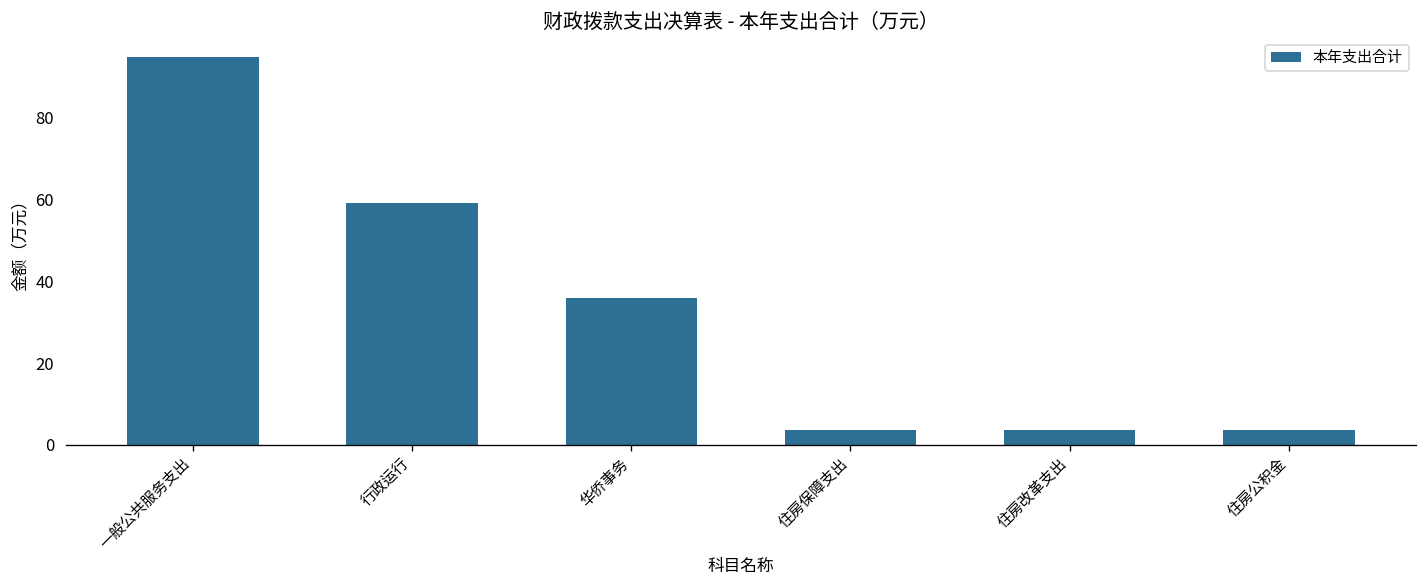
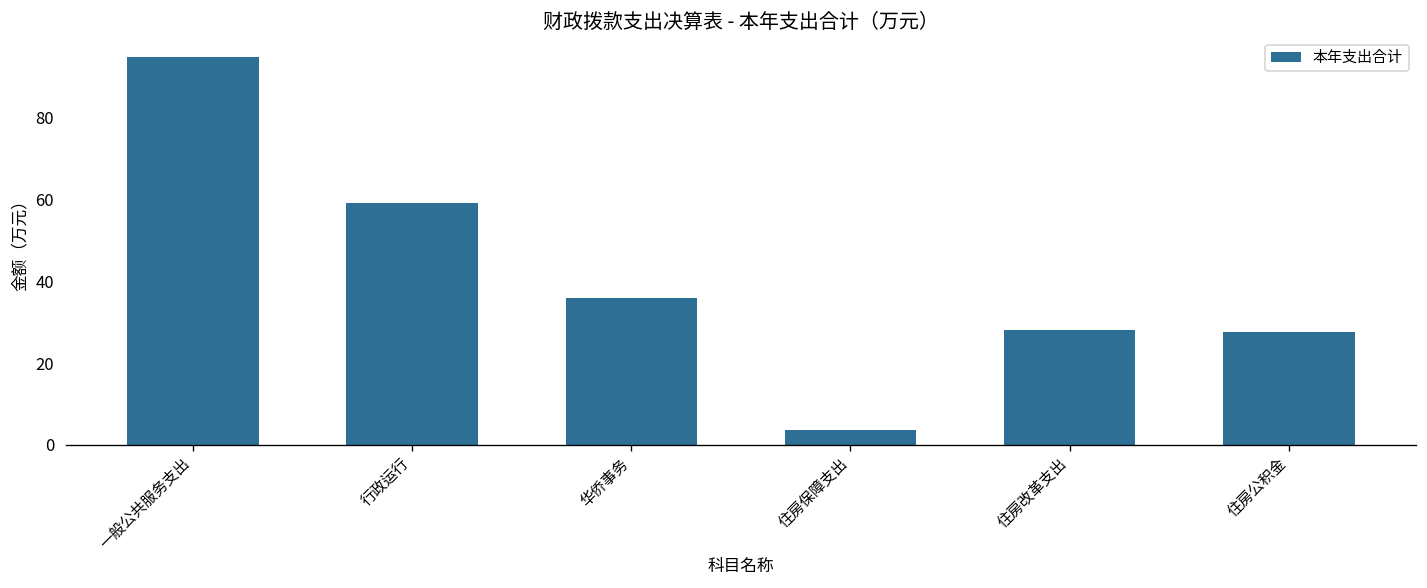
  {
    "一般公共服务支出": 95,
    "行政运行": 59,
    "华侨事务": 36,
    "住房保障支出": 4,
-   "住房改革支出": 4,
-   "住房公积金": 4
+   "住房改革支出": 28,
+   "住房公积金": 27
  }
